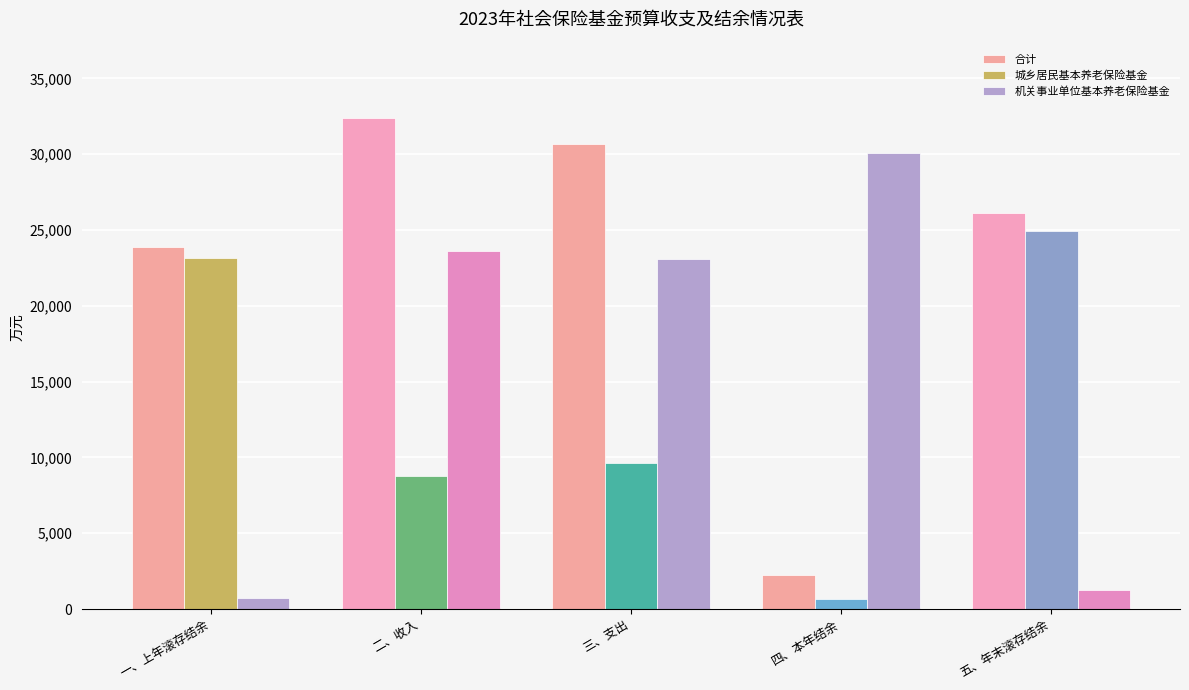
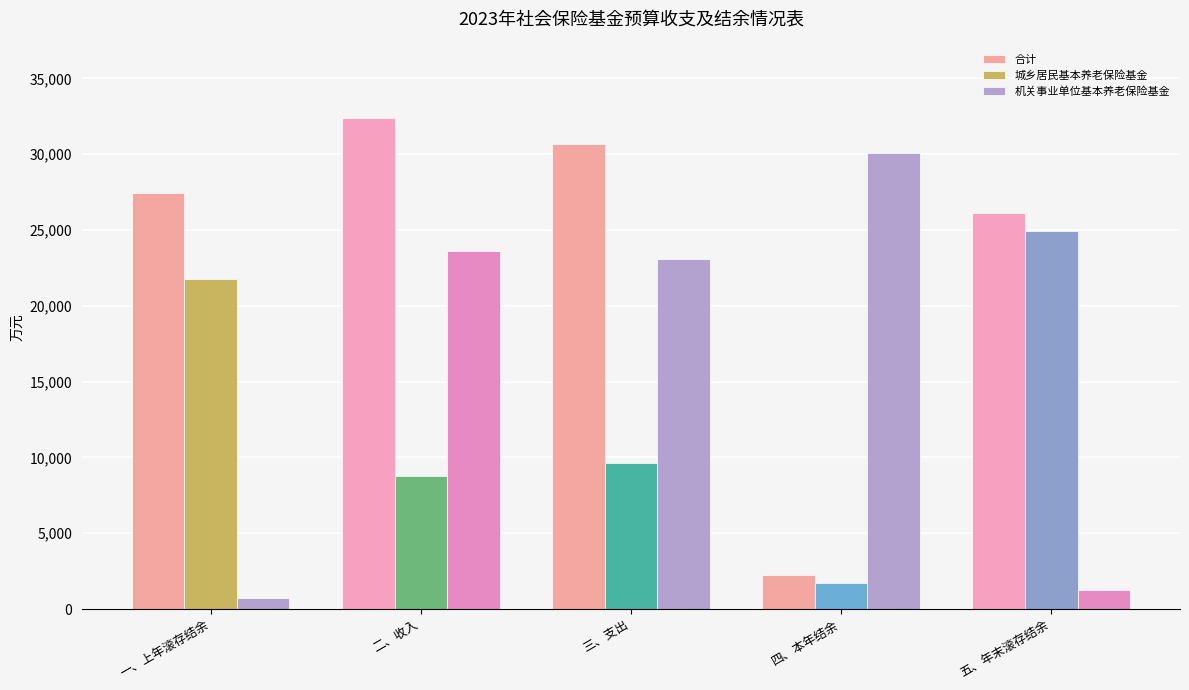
  {
    "合计": {
-     "一、上年滚存结余": "23,900",
+     "一、上年滚存结余": "27,400",
      "二、收入": "32,400",
      "三、支出": "30,700",
      "四、本年结余": "2,200",
      "五、年末滚存结余": "26,100"
    },
    "城乡居民基本养老保险基金": {
-     "一、上年滚存结余": "23,200",
+     "一、上年滚存结余": "21,800",
      "二、收入": "8,700",
      "三、支出": "9,700",
-     "四、本年结余": "700",
+     "四、本年结余": "1,700",
      "五、年末滚存结余": "24,900"
    },
    "机关事业单位基本养老保险基金": {
      "一、上年滚存结余": "700",
      "二、收入": "23,600",
      "三、支出": "23,100",
      "四、本年结余": "30,100",
      "五、年末滚存结余": "1,200"
    }
  }
